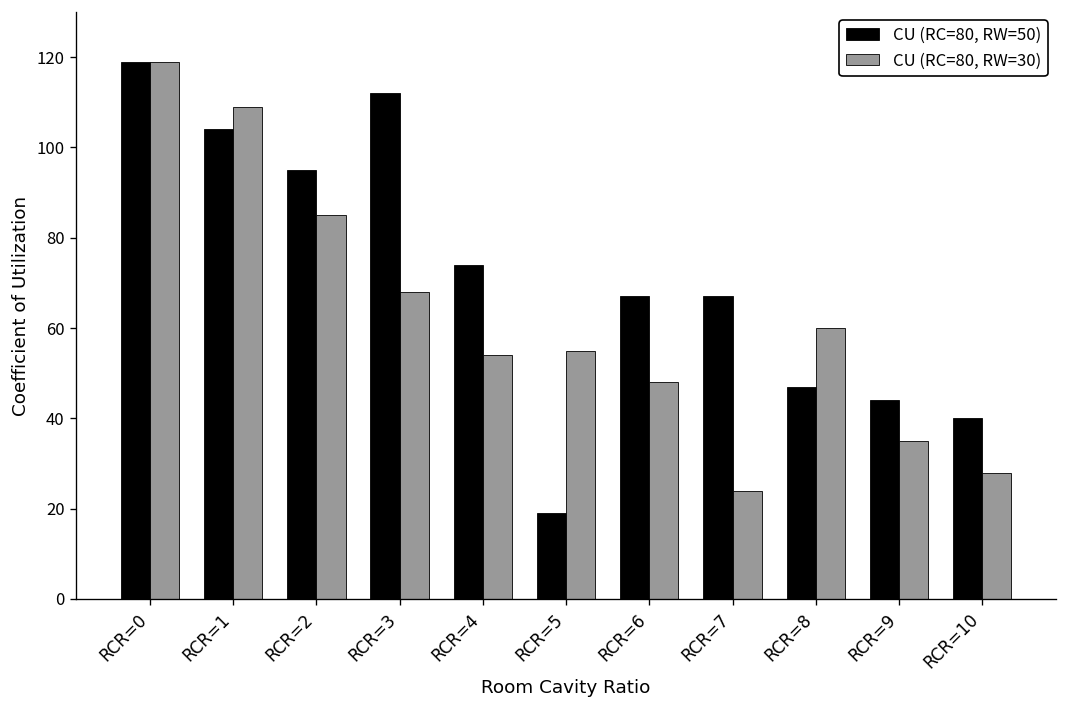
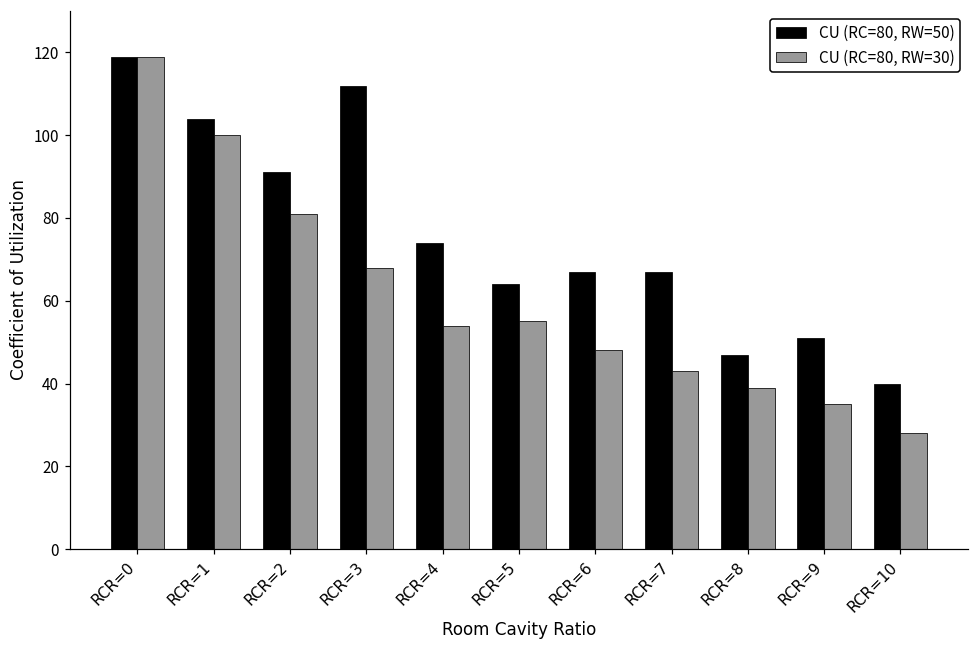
  {
    "CU (RC=80, RW=50)": {
      "RCR=0": 119,
      "RCR=1": 104,
-     "RCR=2": 95,
+     "RCR=2": 91,
      "RCR=3": 112,
      "RCR=4": 74,
-     "RCR=5": 19,
+     "RCR=5": 64,
      "RCR=6": 67,
      "RCR=7": 67,
      "RCR=8": 47,
-     "RCR=9": 44,
+     "RCR=9": 51,
      "RCR=10": 40
    },
    "CU (RC=80, RW=30)": {
      "RCR=0": 119,
-     "RCR=1": 109,
-     "RCR=2": 85,
+     "RCR=1": 100,
+     "RCR=2": 81,
      "RCR=3": 68,
      "RCR=4": 54,
      "RCR=5": 55,
      "RCR=6": 48,
-     "RCR=7": 24,
-     "RCR=8": 60,
+     "RCR=7": 43,
+     "RCR=8": 39,
      "RCR=9": 35,
      "RCR=10": 28
    }
  }
